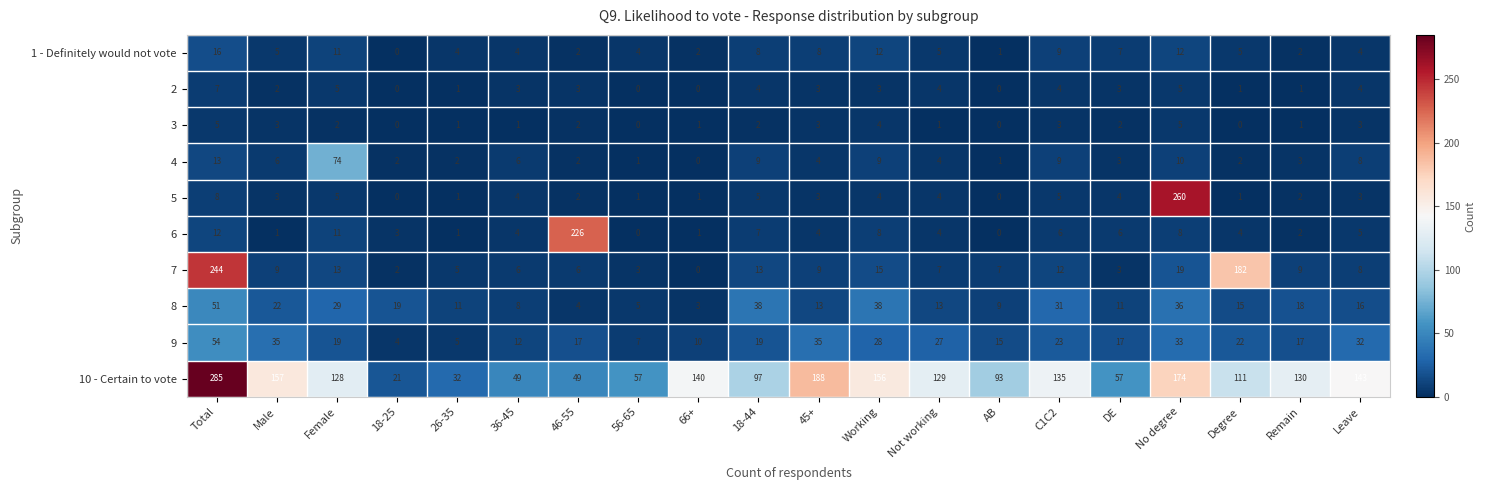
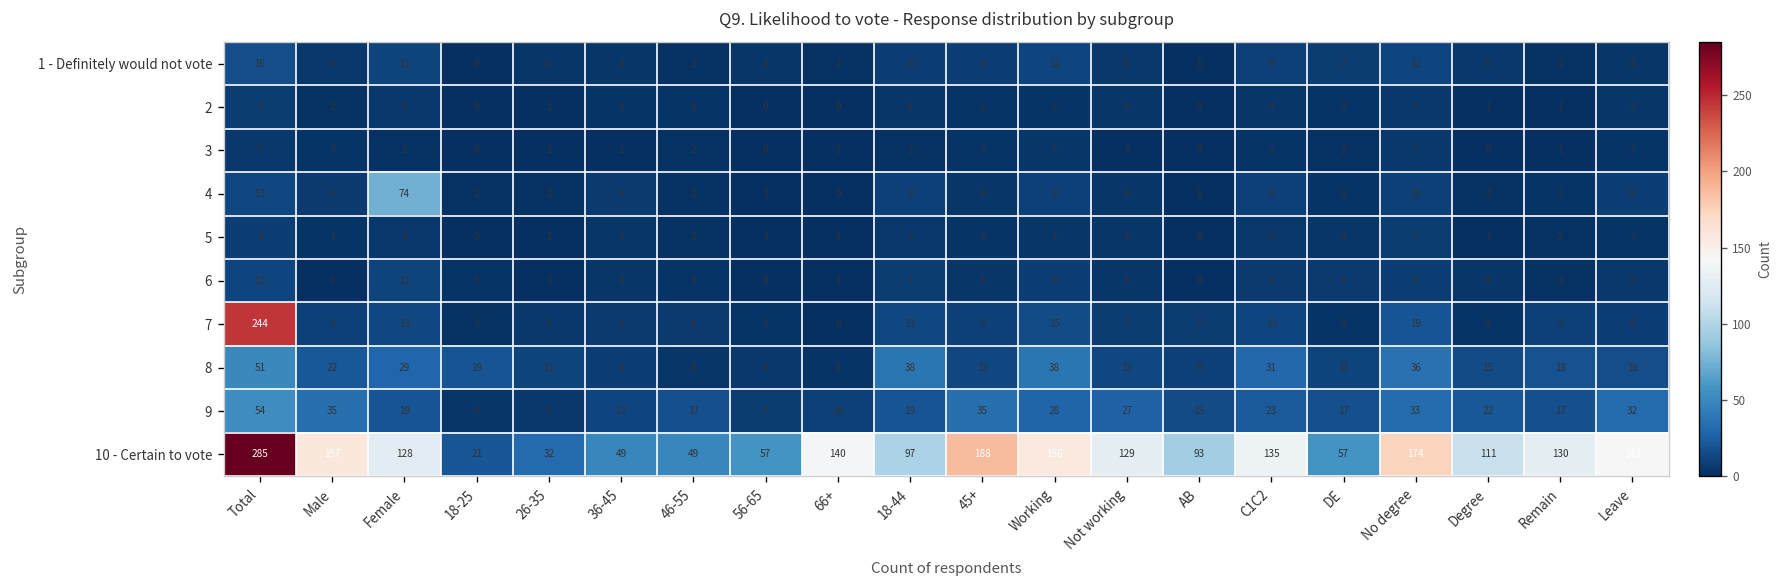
  {
    "1 - Definitely would not vote": {
      "Total": 16,
      "Male": 5,
      "Female": 11,
      "26-35": 4,
      "36-45": 4,
      "46-55": 2,
      "56-65": 4,
      "66+": 2,
      "18-44": 8,
      "45+": 8,
      "Working": 12,
      "Not working": 5,
      "C1C2": 9,
      "DE": 7,
      "No degree": 12,
      "Degree": 5,
      "Remain": 2,
      "Leave": 4
    },
    "2": {
      "Total": 7,
      "Male": 2,
      "Female": 5,
      "36-45": 3,
      "46-55": 3,
      "18-44": 4,
      "45+": 3,
      "Working": 3,
      "Not working": 4,
      "C1C2": 4,
      "DE": 3,
      "No degree": 5,
      "Leave": 4
    },
    "3": {
      "Total": 5,
      "Male": 3,
      "Female": 2,
      "46-55": 2,
      "18-44": 2,
      "45+": 3,
      "Working": 4,
      "C1C2": 3,
      "DE": 2,
      "No degree": 5,
      "Leave": 3
    },
    "4": {
      "Total": 13,
      "Male": 6,
      "Female": 74,
      "18-25": 2,
      "26-35": 2,
      "36-45": 6,
      "46-55": 2,
      "18-44": 9,
      "45+": 4,
      "Working": 9,
      "Not working": 4,
      "C1C2": 9,
      "DE": 3,
      "No degree": 10,
      "Degree": 2,
      "Remain": 3,
      "Leave": 8
    },
    "5": {
      "Total": 8,
      "Male": 3,
      "Female": 5,
      "36-45": 4,
      "46-55": 2,
      "18-44": 5,
      "45+": 3,
      "Working": 4,
      "Not working": 4,
      "C1C2": 5,
      "DE": 4,
-     "No degree": 260,
+     "No degree": 7,
      "Remain": 2,
      "Leave": 3
    },
    "6": {
      "Total": 12,
      "Female": 11,
      "18-25": 3,
      "36-45": 4,
-     "46-55": 226,
+     "46-55": 3,
      "18-44": 7,
      "45+": 4,
      "Working": 8,
      "Not working": 4,
      "C1C2": 6,
      "DE": 6,
      "No degree": 8,
      "Degree": 4,
      "Remain": 2,
      "Leave": 5
    },
    "7": {
      "Total": 244,
      "Male": 9,
      "Female": 13,
      "18-25": 2,
      "26-35": 5,
      "36-45": 6,
      "46-55": 6,
      "56-65": 3,
      "18-44": 13,
      "45+": 9,
      "Working": 15,
      "Not working": 7,
      "AB": 7,
      "C1C2": 12,
      "DE": 3,
      "No degree": 19,
-     "Degree": 182,
+     "Degree": 3,
      "Remain": 9,
      "Leave": 8
    },
    "8": {
      "Total": 51,
      "Male": 22,
      "Female": 29,
      "18-25": 19,
      "26-35": 11,
      "36-45": 8,
      "46-55": 4,
      "56-65": 5,
      "66+": 3,
      "18-44": 38,
      "45+": 13,
      "Working": 38,
      "Not working": 13,
      "AB": 9,
      "C1C2": 31,
      "DE": 11,
      "No degree": 36,
      "Degree": 15,
      "Remain": 18,
      "Leave": 16
    },
    "9": {
      "Total": 54,
      "Male": 35,
      "Female": 19,
      "18-25": 4,
      "26-35": 5,
      "36-45": 12,
      "46-55": 17,
      "56-65": 7,
      "66+": 10,
      "18-44": 19,
      "45+": 35,
      "Working": 28,
      "Not working": 27,
      "AB": 15,
      "C1C2": 23,
      "DE": 17,
      "No degree": 33,
      "Degree": 22,
      "Remain": 17,
      "Leave": 32
    },
    "10 - Certain to vote": {
      "Total": 285,
      "Female": 128,
      "18-25": 21,
      "26-35": 32,
      "36-45": 49,
      "46-55": 49,
      "56-65": 57,
      "66+": 140,
      "18-44": 97,
      "45+": 188,
      "Not working": 129,
      "AB": 93,
      "C1C2": 135,
      "DE": 57,
      "No degree": 174,
      "Degree": 111,
      "Remain": 130
    }
  }
